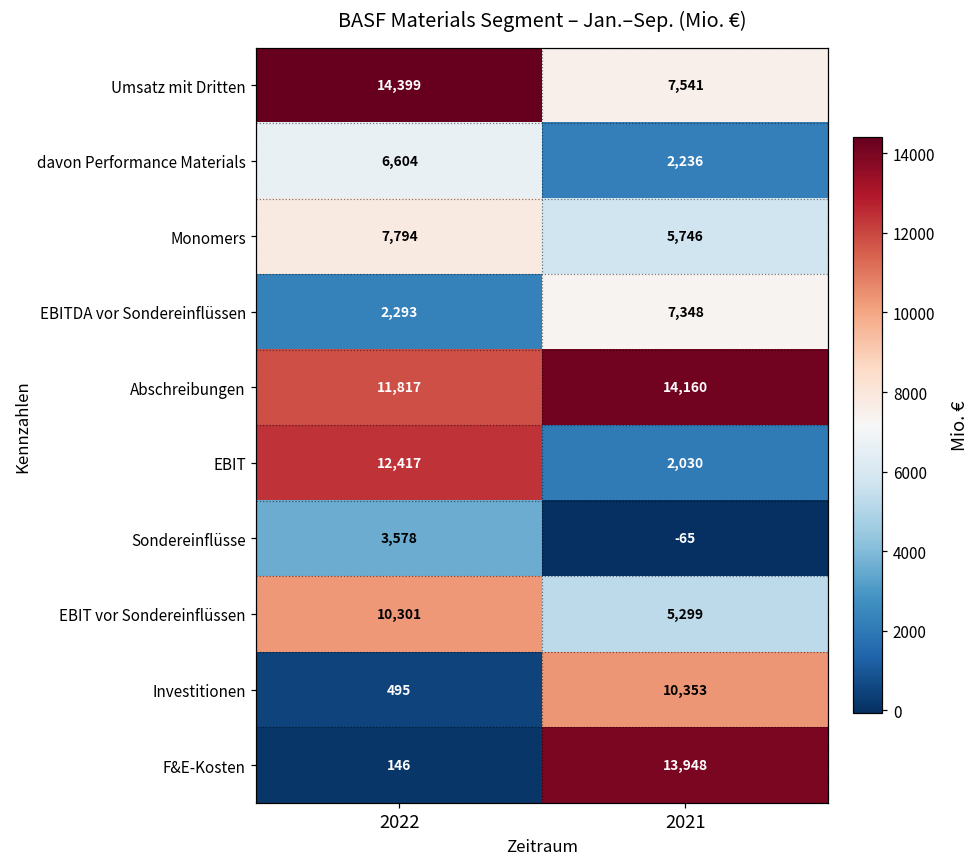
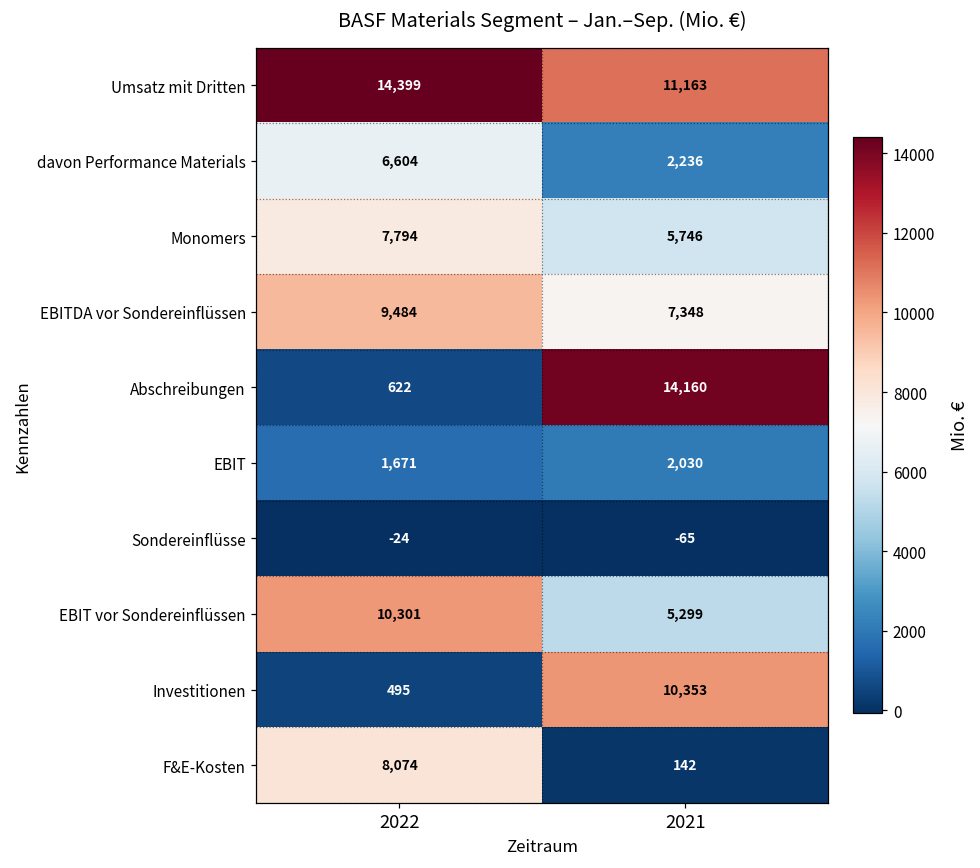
  {
    "Umsatz mit Dritten": {
      "2022": "14,399",
-     "2021": "7,541"
+     "2021": "11,163"
    },
    "davon Performance Materials": {
      "2022": "6,604",
      "2021": "2,236"
    },
    "Monomers": {
      "2022": "7,794",
      "2021": "5,746"
    },
    "EBITDA vor Sondereinflüssen": {
-     "2022": "2,293",
+     "2022": "9,484",
      "2021": "7,348"
    },
    "Abschreibungen": {
-     "2022": "11,817",
+     "2022": "622",
      "2021": "14,160"
    },
    "EBIT": {
-     "2022": "12,417",
+     "2022": "1,671",
      "2021": "2,030"
    },
    "Sondereinflüsse": {
-     "2022": "3,578",
+     "2022": "-24",
      "2021": "-65"
    },
    "EBIT vor Sondereinflüssen": {
      "2022": "10,301",
      "2021": "5,299"
    },
    "Investitionen": {
      "2022": "495",
      "2021": "10,353"
    },
    "F&E-Kosten": {
-     "2022": "146",
-     "2021": "13,948"
+     "2022": "8,074",
+     "2021": "142"
    }
  }
